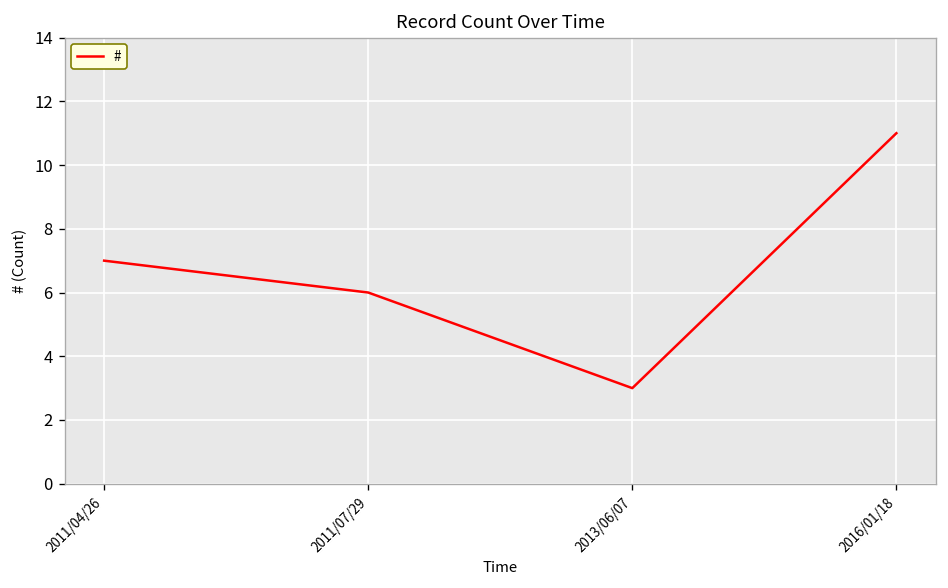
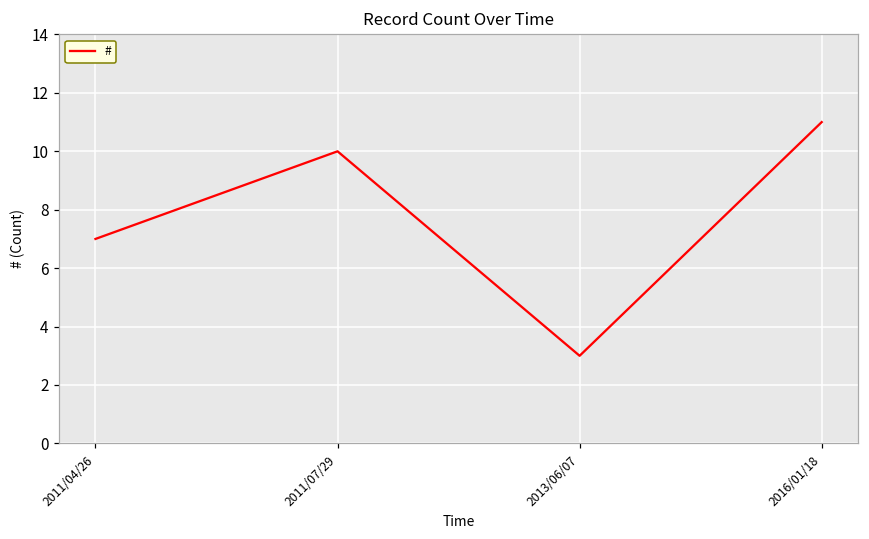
  {
    "2011/04/26": 7,
-   "2011/07/29": 6,
+   "2011/07/29": 10,
    "2013/06/07": 3,
    "2016/01/18": 11
  }
